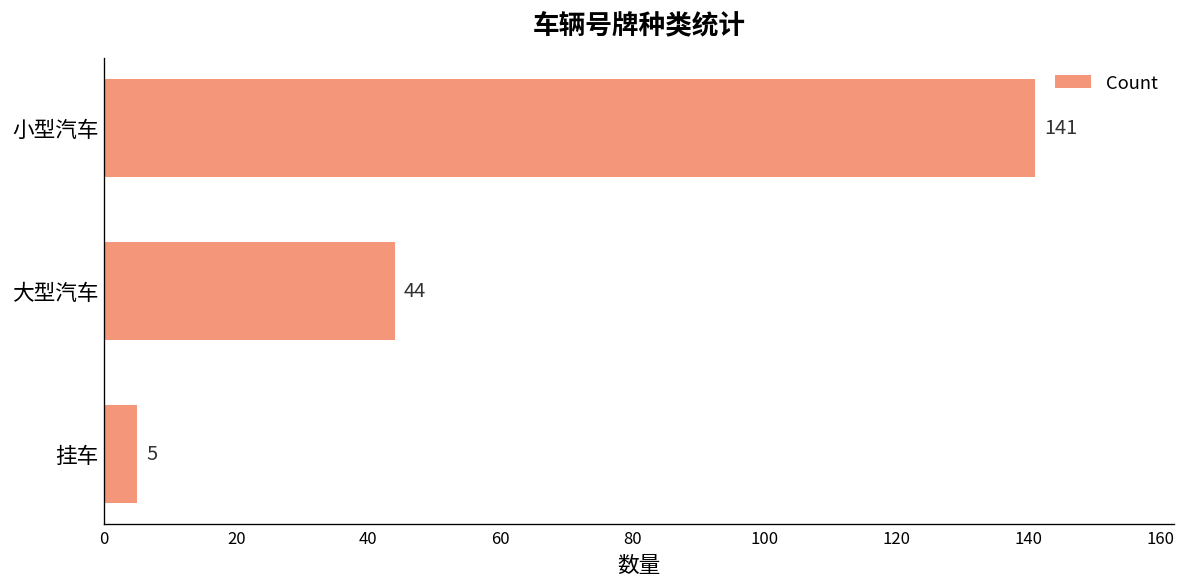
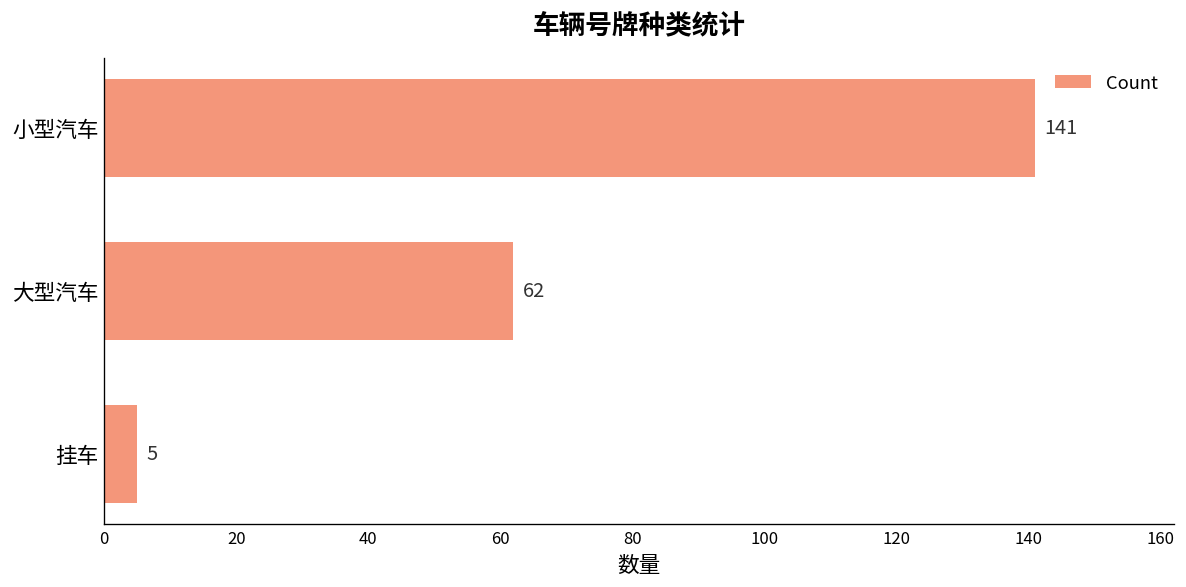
  {
    "小型汽车": 141,
-   "大型汽车": 44,
+   "大型汽车": 62,
    "挂车": 5
  }
